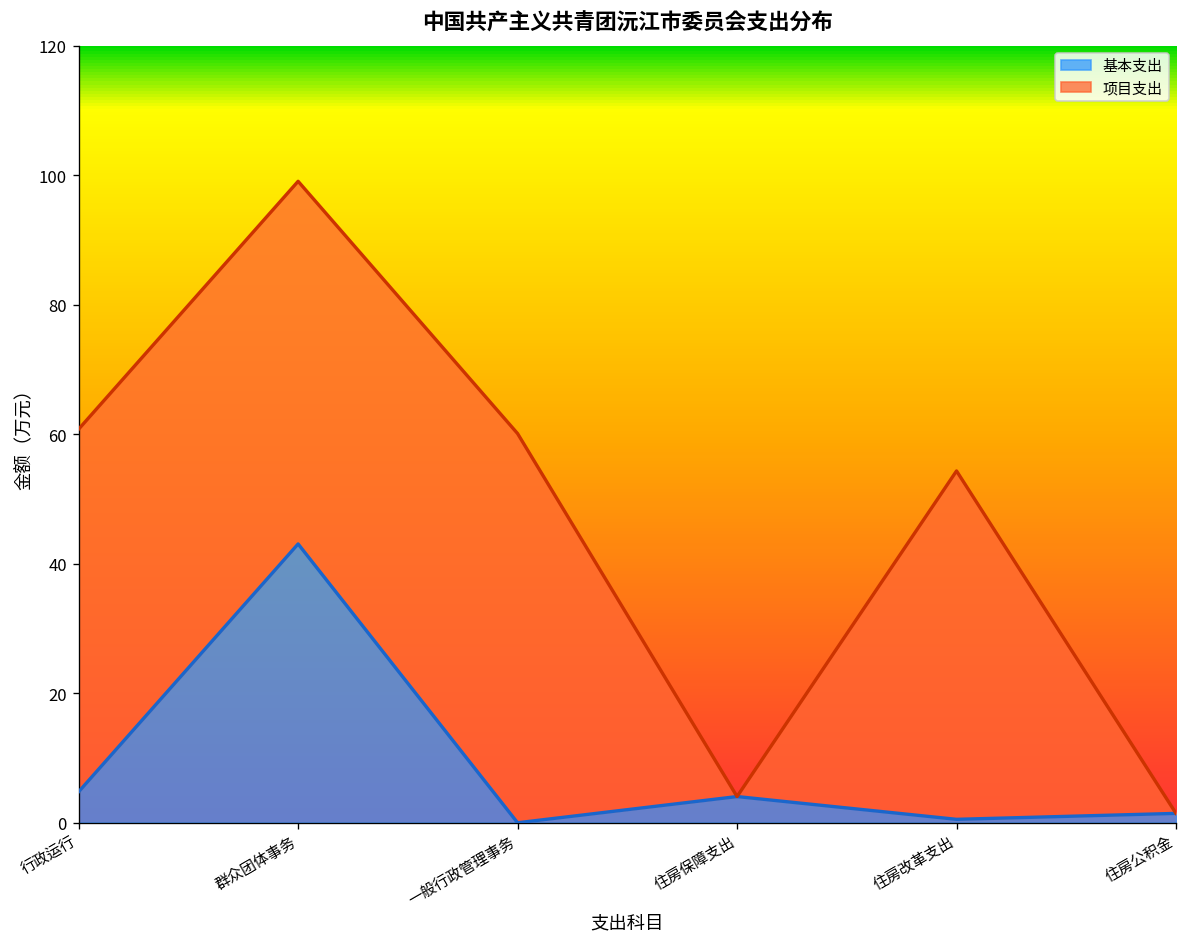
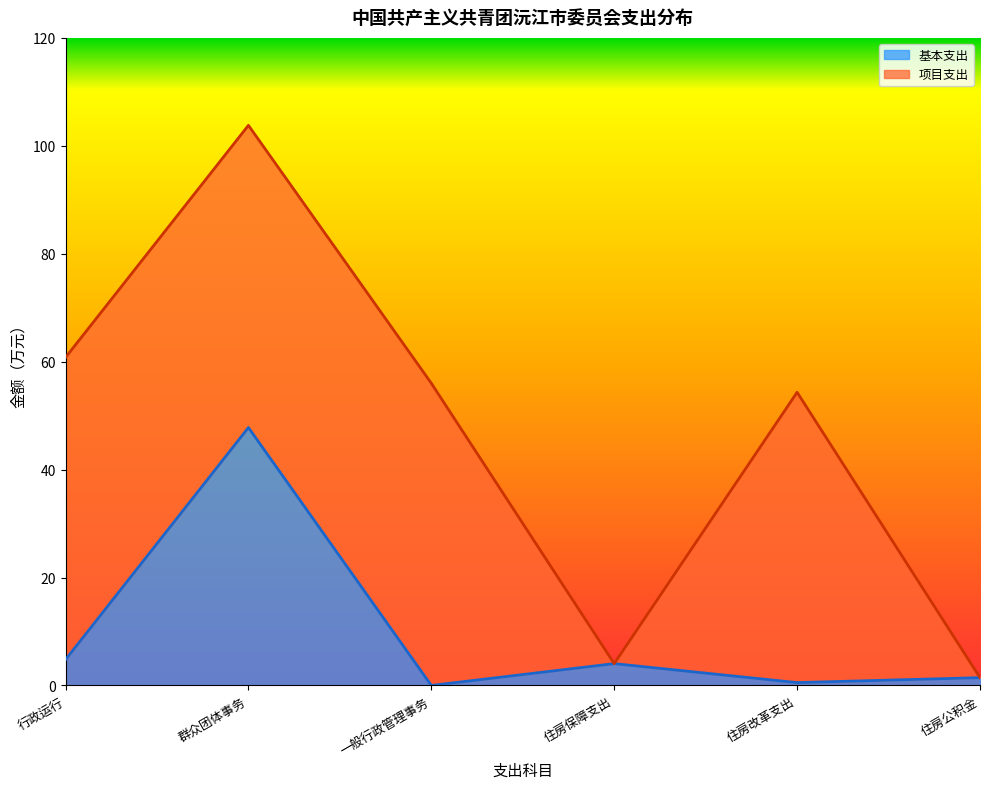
  {
    "基本支出": {
      "行政运行": 5,
-     "群众团体事务": 43,
+     "群众团体事务": 48,
      "一般行政管理事务": 0,
      "住房改革支出": 1
    },
    "项目支出": {
      "行政运行": 56,
      "群众团体事务": 56,
-     "一般行政管理事务": 60,
+     "一般行政管理事务": 56,
      "住房改革支出": 54
    }
  }
